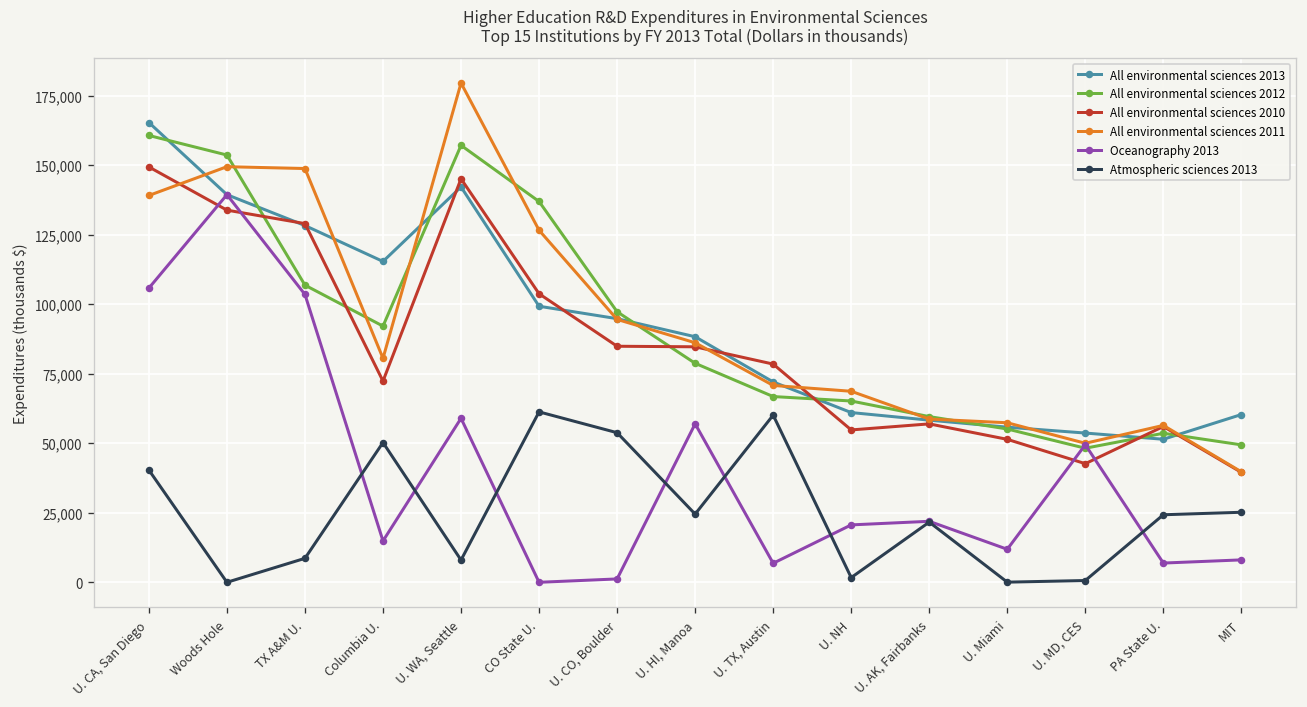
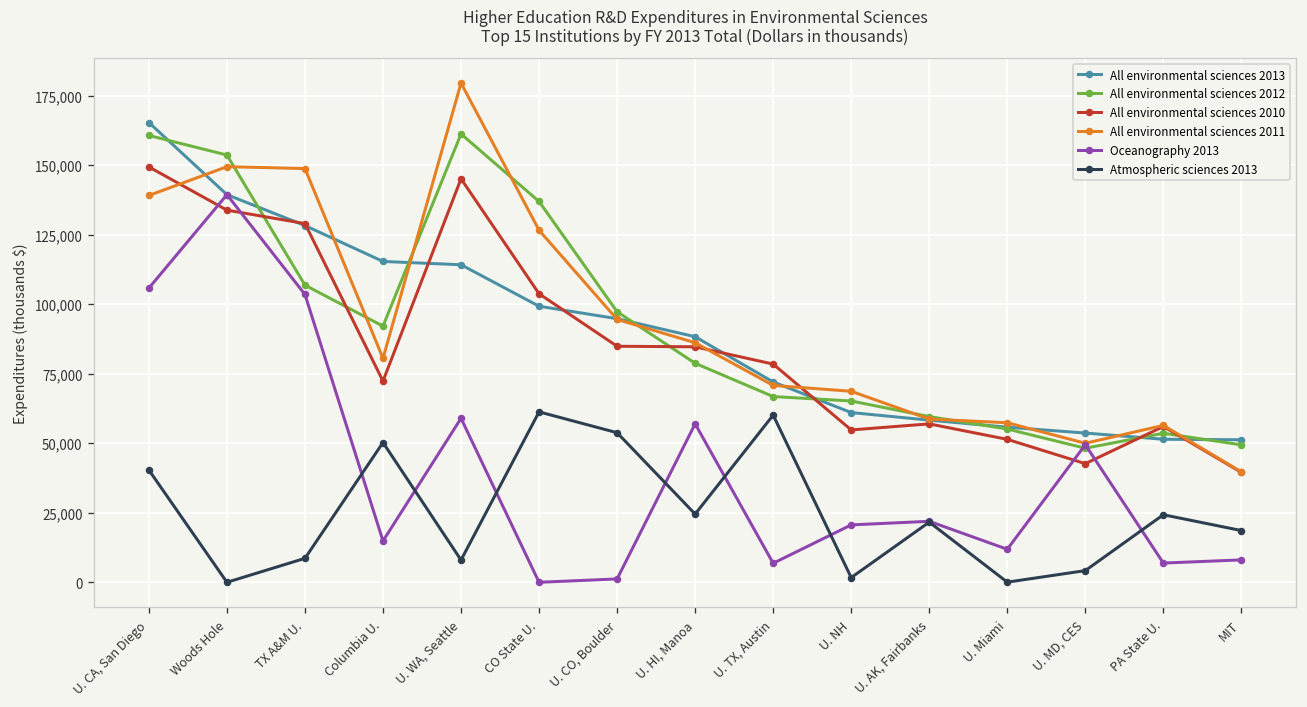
  {
    "All environmental sciences 2013": {
      "U. CA, San Diego": "165,000",
      "Columbia U.": "115,000",
-     "U. WA, Seattle": "142,000",
+     "U. WA, Seattle": "114,000",
      "CO State U.": "99,000",
      "U. HI, Manoa": "88,000",
      "U. TX, Austin": "72,000",
      "U. NH": "61,000",
      "U. MD, CES": "54,000",
      "PA State U.": "51,000",
-     "MIT": "60,000"
+     "MIT": "51,000"
    },
    "All environmental sciences 2012": {
      "U. CA, San Diego": "161,000",
      "Woods Hole": "154,000",
      "TX A&M U.": "107,000",
      "Columbia U.": "92,000",
-     "U. WA, Seattle": "157,000",
+     "U. WA, Seattle": "161,000",
      "CO State U.": "137,000",
      "U. CO, Boulder": "97,000",
      "U. HI, Manoa": "79,000",
      "U. TX, Austin": "67,000",
      "U. NH": "65,000",
      "U. MD, CES": "48,000",
      "PA State U.": "54,000",
      "MIT": "49,000"
    },
    "All environmental sciences 2010": {
      "U. CA, San Diego": "149,000",
      "Woods Hole": "134,000",
      "Columbia U.": "72,000",
      "U. WA, Seattle": "145,000",
      "CO State U.": "104,000",
      "U. CO, Boulder": "85,000",
      "U. HI, Manoa": "85,000",
      "U. TX, Austin": "78,000",
      "U. NH": "55,000",
      "U. AK, Fairbanks": "57,000",
      "U. Miami": "51,000",
      "U. MD, CES": "43,000"
    },
    "All environmental sciences 2011": {
      "U. CA, San Diego": "139,000",
      "Woods Hole": "149,000",
      "TX A&M U.": "149,000",
      "Columbia U.": "81,000",
      "U. WA, Seattle": "180,000",
      "CO State U.": "127,000",
      "U. HI, Manoa": "86,000",
      "U. TX, Austin": "71,000",
      "U. NH": "69,000",
      "U. Miami": "57,000"
    },
    "Oceanography 2013": {
      "U. CA, San Diego": "106,000",
      "TX A&M U.": "104,000",
      "Columbia U.": "15,000",
      "U. WA, Seattle": "59,000",
      "CO State U.": "0",
      "U. CO, Boulder": "1,000",
      "U. HI, Manoa": "57,000",
      "U. TX, Austin": "7,000",
      "U. NH": "21,000",
      "U. Miami": "12,000",
      "PA State U.": "7,000",
      "MIT": "8,000"
    },
    "Atmospheric sciences 2013": {
      "U. CA, San Diego": "40,000",
      "Woods Hole": "0",
      "TX A&M U.": "9,000",
      "Columbia U.": "50,000",
      "U. WA, Seattle": "8,000",
      "CO State U.": "61,000",
      "U. CO, Boulder": "54,000",
      "U. HI, Manoa": "25,000",
      "U. TX, Austin": "60,000",
      "U. NH": "2,000",
      "U. Miami": "0",
-     "U. MD, CES": "1,000",
+     "U. MD, CES": "4,000",
      "PA State U.": "24,000",
-     "MIT": "25,000"
+     "MIT": "19,000"
    }
  }
